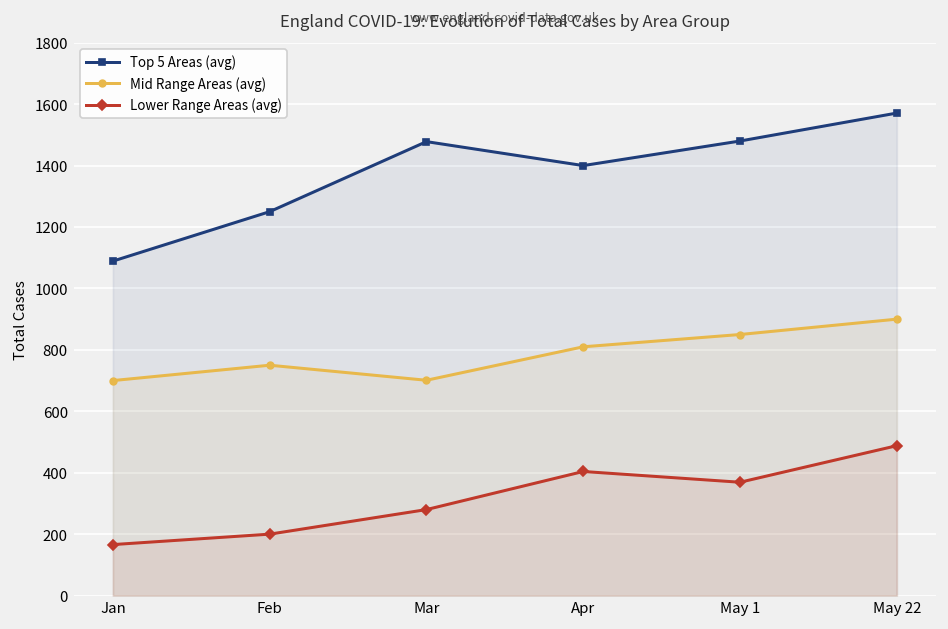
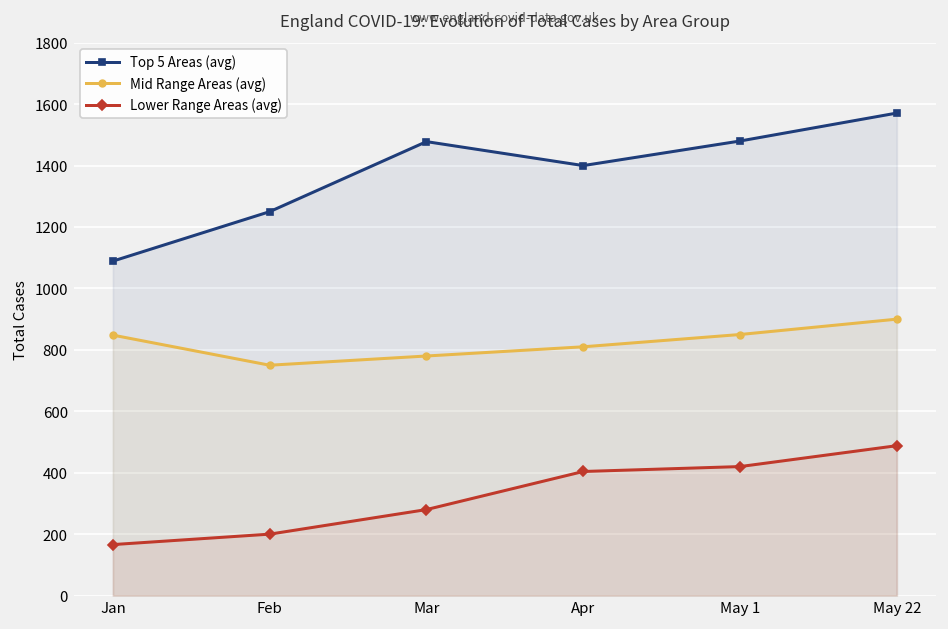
  {
    "Top 5 Areas (avg)": {
      "Jan": 1090,
      "Feb": 1250,
      "Mar": 1480,
      "Apr": 1400,
      "May 1": 1480,
      "May 22": 1570
    },
    "Mid Range Areas (avg)": {
-     "Jan": 700,
+     "Jan": 850,
      "Feb": 750,
-     "Mar": 700,
+     "Mar": 780,
      "Apr": 810,
      "May 1": 850,
      "May 22": 900
    },
    "Lower Range Areas (avg)": {
      "Jan": 170,
      "Feb": 200,
      "Mar": 280,
      "Apr": 400,
-     "May 1": 370,
+     "May 1": 420,
      "May 22": 490
    }
  }
